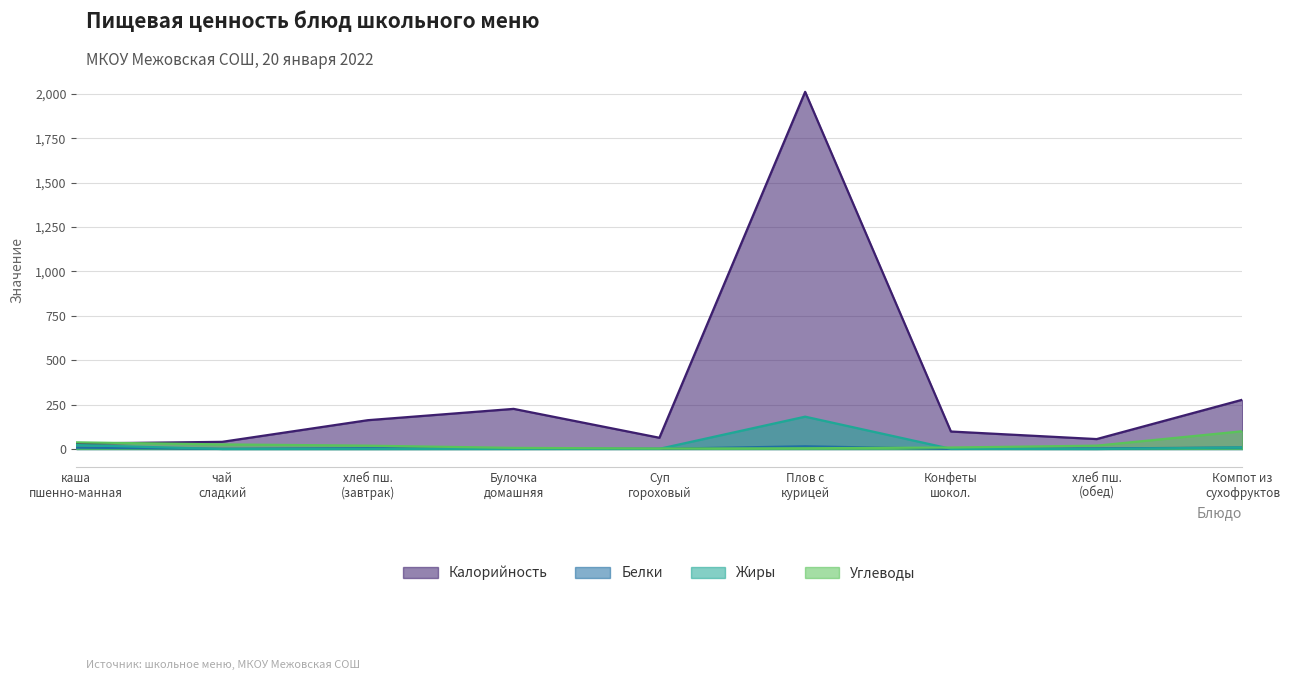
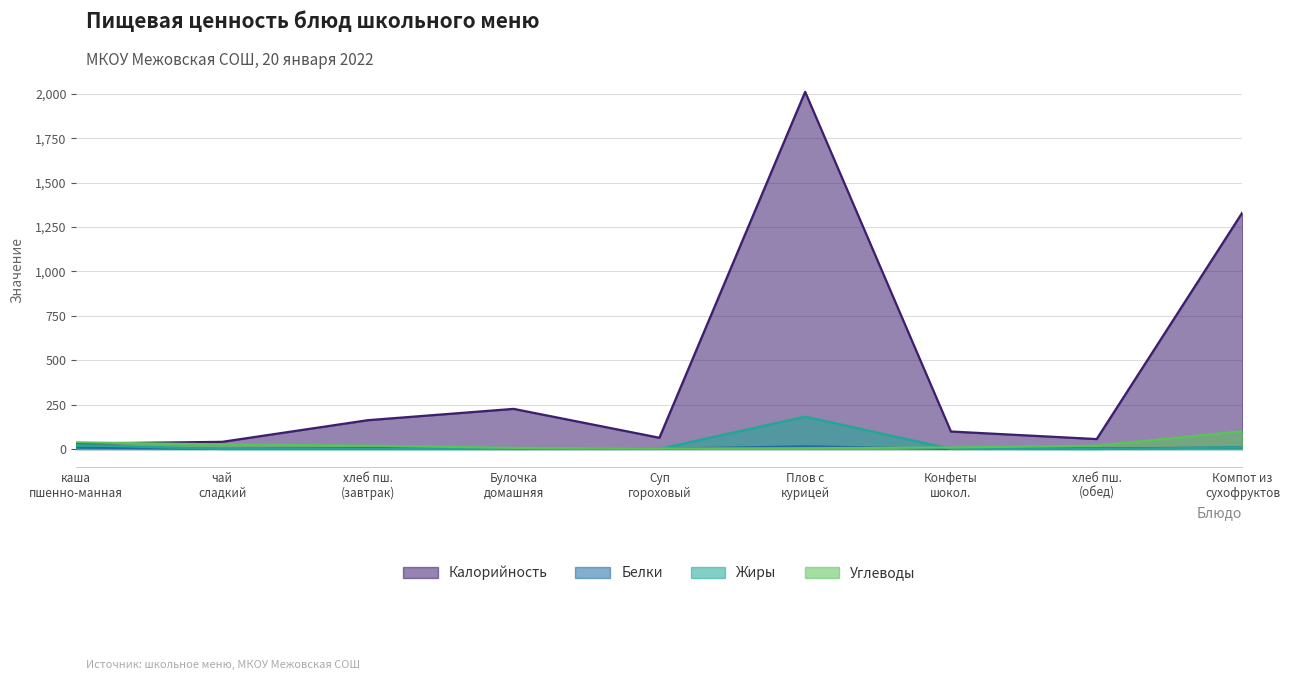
  {
    "Калорийность": {
      "хлеб пш. (завтрак)": "160",
      "Булочка домашняя": "230",
      "Суп гороховый": "60",
      "Плов с курицей": "2,010",
      "Конфеты шокол.": "100",
      "хлеб пш. (обед)": "60",
-     "Компот из сухофруктов": "280"
+     "Компот из сухофруктов": "1,330"
    },
    "Углеводы": {
      "хлеб пш. (завтрак)": "20",
      "хлеб пш. (обед)": "20",
      "Компот из сухофруктов": "100"
    }
  }
